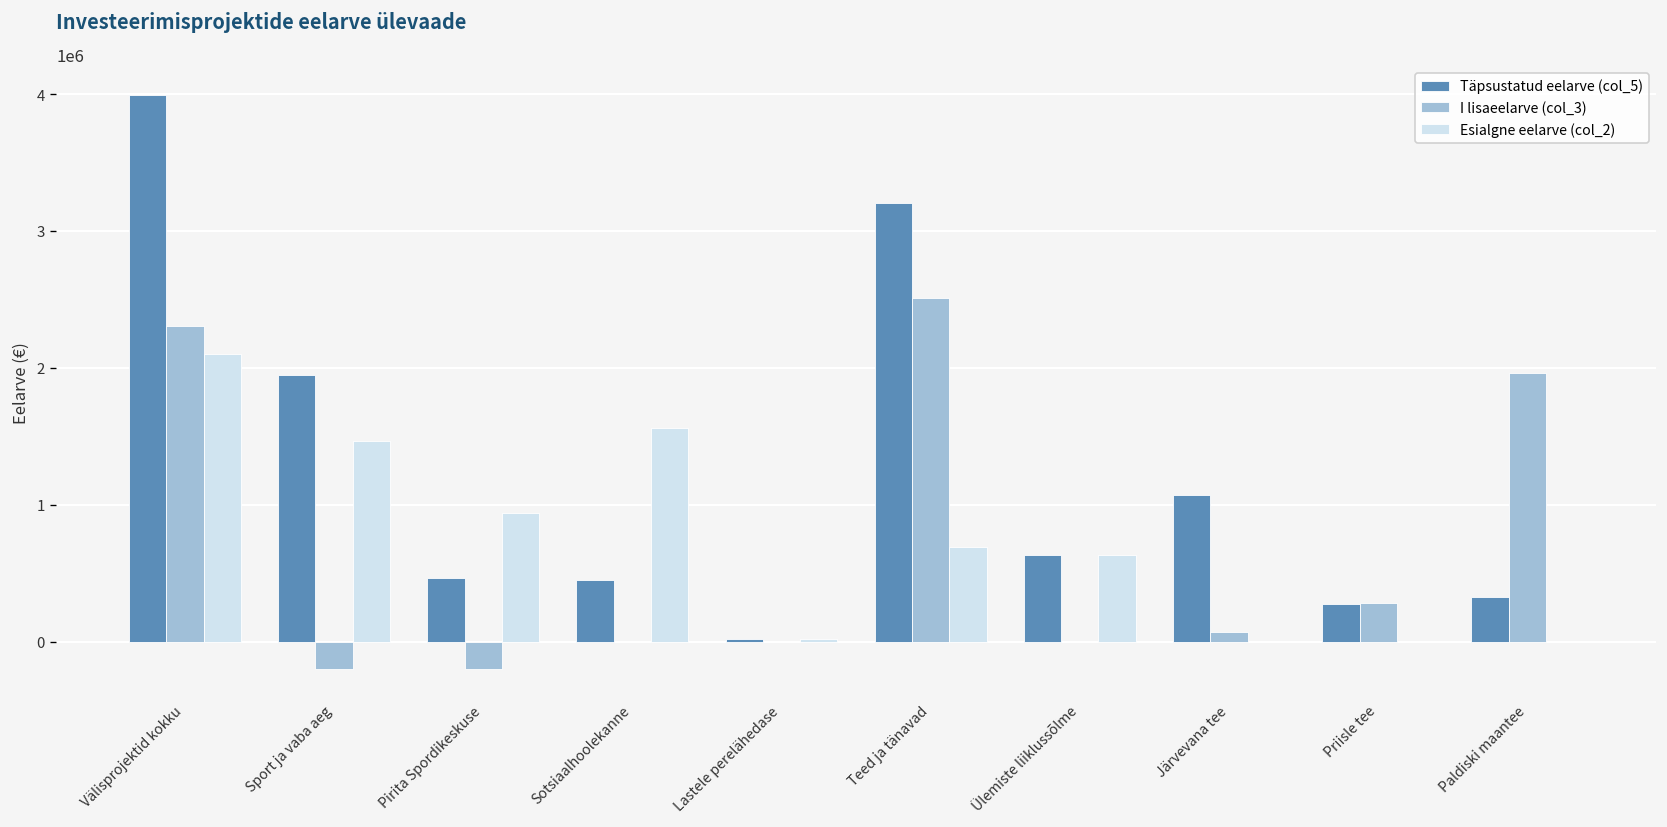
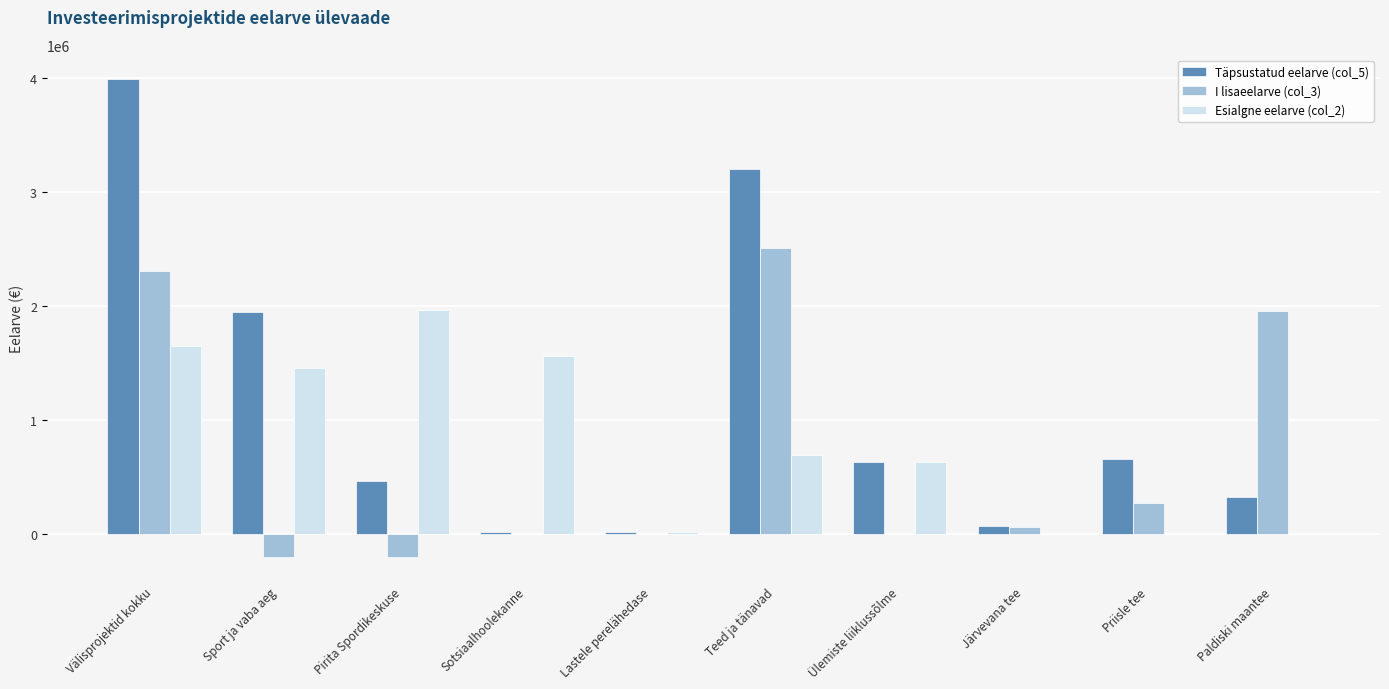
  {
    "Täpsustatud eelarve (col_5)": {
      "Välisprojektid kokku": 3990000,
      "Sport ja vaba aeg": 1950000,
      "Pirita Spordikeskuse": 470000,
-     "Sotsiaalhoolekanne": 450000,
+     "Sotsiaalhoolekanne": 20000,
      "Teed ja tänavad": 3200000,
      "Ülemiste liiklussõlme": 640000,
-     "Järvevana tee": 1070000,
-     "Priisle tee": 280000,
+     "Järvevana tee": 70000,
+     "Priisle tee": 660000,
      "Paldiski maantee": 330000
    },
    "I lisaeelarve (col_3)": {
      "Välisprojektid kokku": 2310000,
      "Sport ja vaba aeg": -200000,
      "Pirita Spordikeskuse": -200000,
      "Sotsiaalhoolekanne": 0,
      "Lastele perelähedase": 0,
      "Teed ja tänavad": 2510000,
      "Ülemiste liiklussõlme": 0,
      "Järvevana tee": 70000,
      "Priisle tee": 280000,
      "Paldiski maantee": 1960000
    },
    "Esialgne eelarve (col_2)": {
-     "Välisprojektid kokku": 2100000,
+     "Välisprojektid kokku": 1650000,
      "Sport ja vaba aeg": 1460000,
-     "Pirita Spordikeskuse": 940000,
+     "Pirita Spordikeskuse": 1970000,
      "Sotsiaalhoolekanne": 1560000,
      "Teed ja tänavad": 690000,
      "Ülemiste liiklussõlme": 640000,
      "Järvevana tee": 0,
      "Priisle tee": 0,
      "Paldiski maantee": 0
    }
  }
